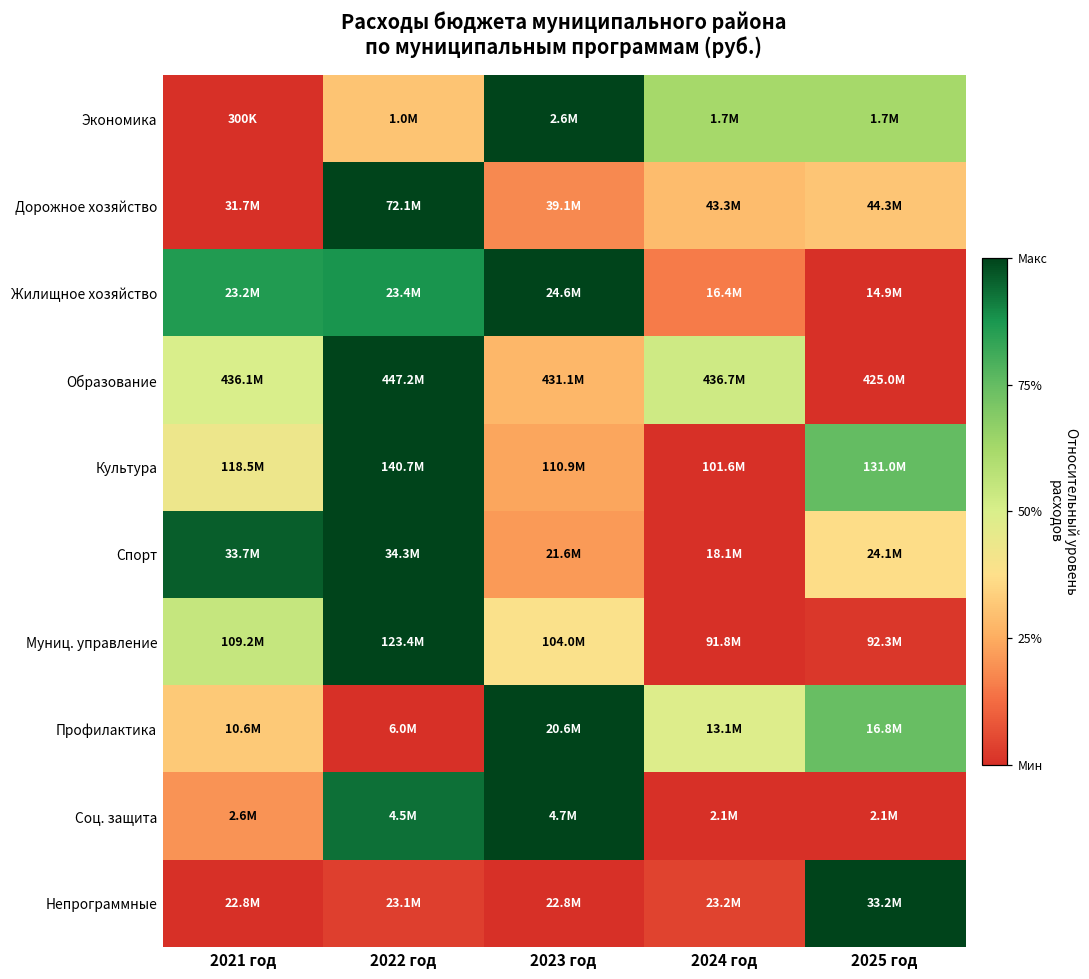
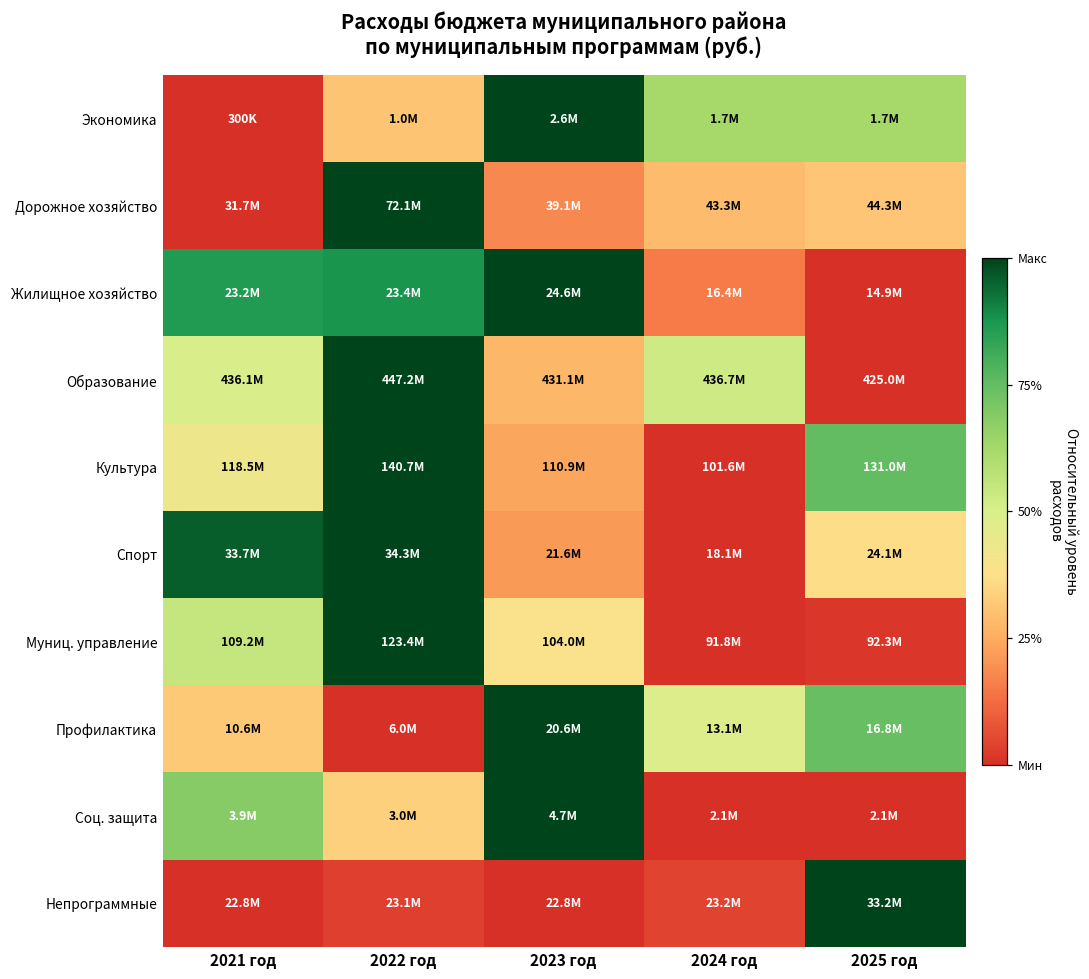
  {
    "Экономика": {
      "2021 год": "300K",
      "2022 год": "1.0M",
      "2023 год": "2.6M",
      "2024 год": "1.7M",
      "2025 год": "1.7M"
    },
    "Дорожное хозяйство": {
      "2021 год": "31.7M",
      "2022 год": "72.1M",
      "2023 год": "39.1M",
      "2024 год": "43.3M",
      "2025 год": "44.3M"
    },
    "Жилищное хозяйство": {
      "2021 год": "23.2M",
      "2022 год": "23.4M",
      "2023 год": "24.6M",
      "2024 год": "16.4M",
      "2025 год": "14.9M"
    },
    "Образование": {
      "2021 год": "436.1M",
      "2022 год": "447.2M",
      "2023 год": "431.1M",
      "2024 год": "436.7M",
      "2025 год": "425.0M"
    },
    "Культура": {
      "2021 год": "118.5M",
      "2022 год": "140.7M",
      "2023 год": "110.9M",
      "2024 год": "101.6M",
      "2025 год": "131.0M"
    },
    "Спорт": {
      "2021 год": "33.7M",
      "2022 год": "34.3M",
      "2023 год": "21.6M",
      "2024 год": "18.1M",
      "2025 год": "24.1M"
    },
    "Муниц. управление": {
      "2021 год": "109.2M",
      "2022 год": "123.4M",
      "2023 год": "104.0M",
      "2024 год": "91.8M",
      "2025 год": "92.3M"
    },
    "Профилактика": {
      "2021 год": "10.6M",
      "2022 год": "6.0M",
      "2023 год": "20.6M",
      "2024 год": "13.1M",
      "2025 год": "16.8M"
    },
    "Соц. защита": {
-     "2021 год": "2.6M",
-     "2022 год": "4.5M",
+     "2021 год": "3.9M",
+     "2022 год": "3.0M",
      "2023 год": "4.7M",
      "2024 год": "2.1M",
      "2025 год": "2.1M"
    },
    "Непрограммные": {
      "2021 год": "22.8M",
      "2022 год": "23.1M",
      "2023 год": "22.8M",
      "2024 год": "23.2M",
      "2025 год": "33.2M"
    }
  }
